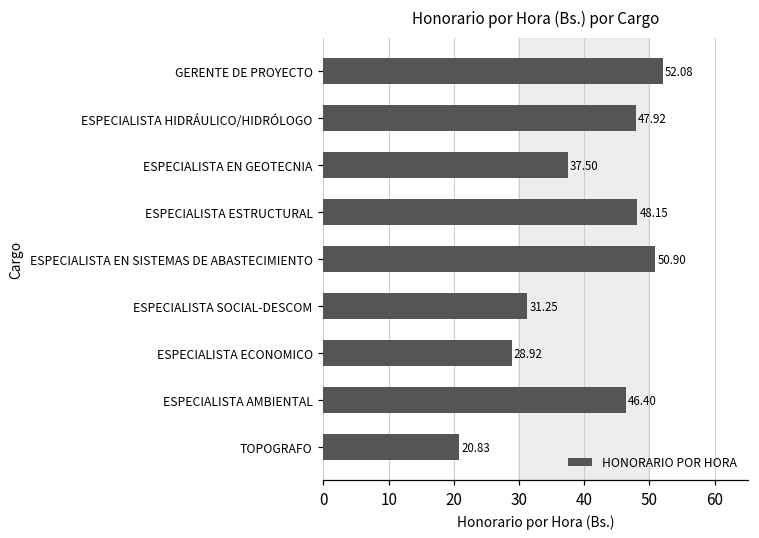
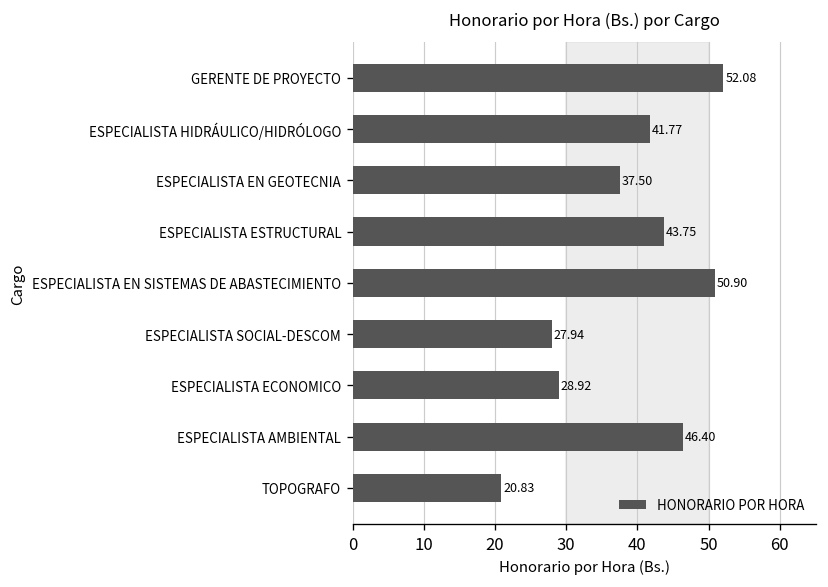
  {
    "GERENTE DE PROYECTO": 52.08,
-   "ESPECIALISTA HIDRÁULICO/HIDRÓLOGO": 47.92,
+   "ESPECIALISTA HIDRÁULICO/HIDRÓLOGO": 41.77,
    "ESPECIALISTA EN GEOTECNIA": 37.50,
-   "ESPECIALISTA ESTRUCTURAL": 48.15,
+   "ESPECIALISTA ESTRUCTURAL": 43.75,
    "ESPECIALISTA EN SISTEMAS DE ABASTECIMIENTO": 50.90,
-   "ESPECIALISTA SOCIAL-DESCOM": 31.25,
+   "ESPECIALISTA SOCIAL-DESCOM": 27.94,
    "ESPECIALISTA ECONOMICO": 28.92,
    "ESPECIALISTA AMBIENTAL": 46.40,
    "TOPOGRAFO": 20.83
  }
